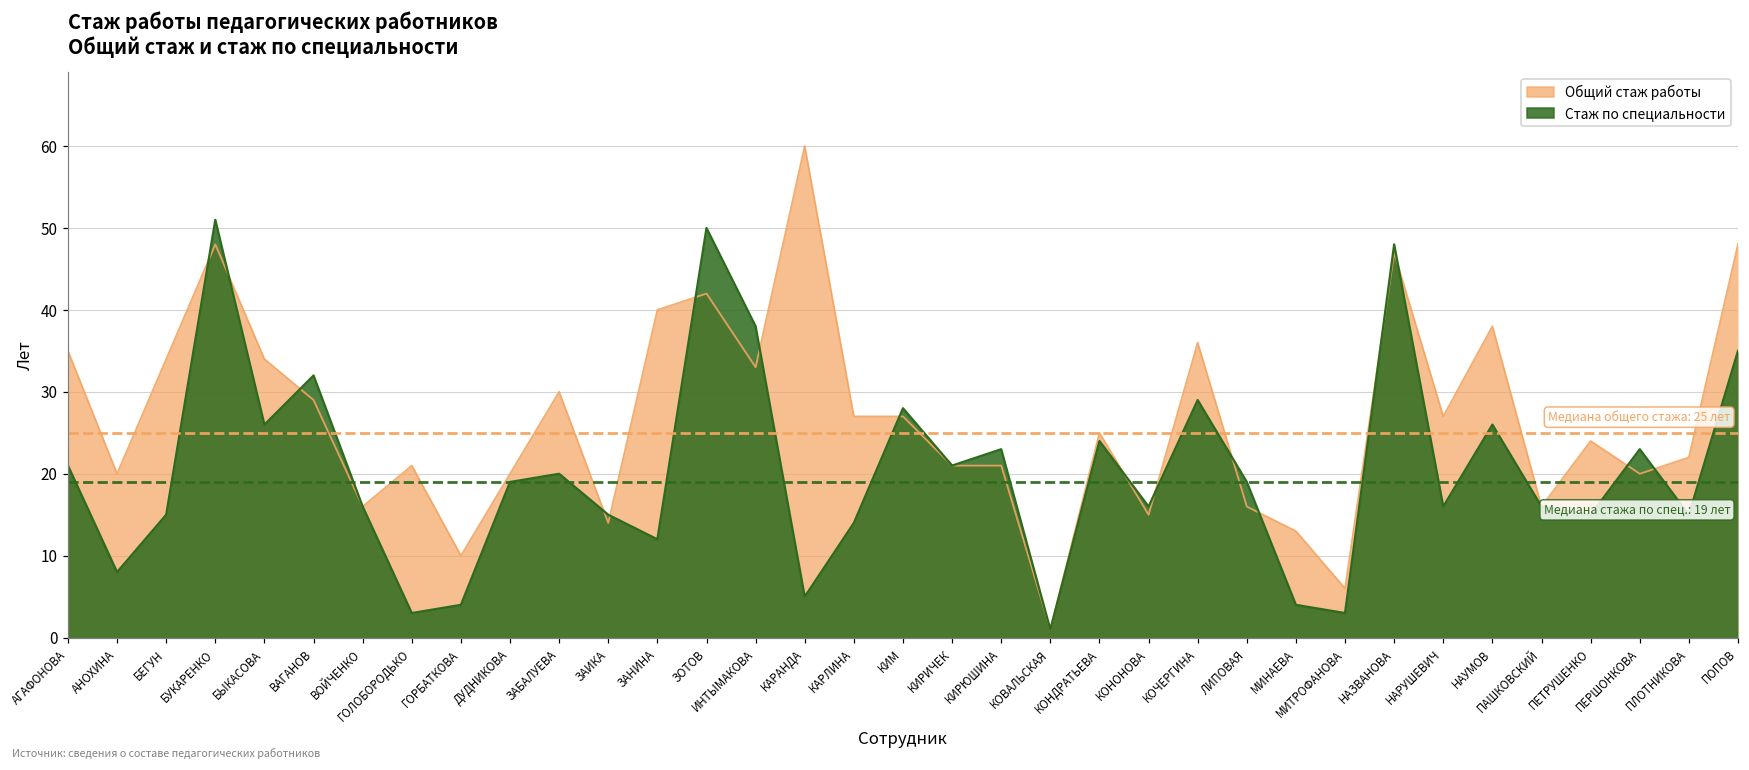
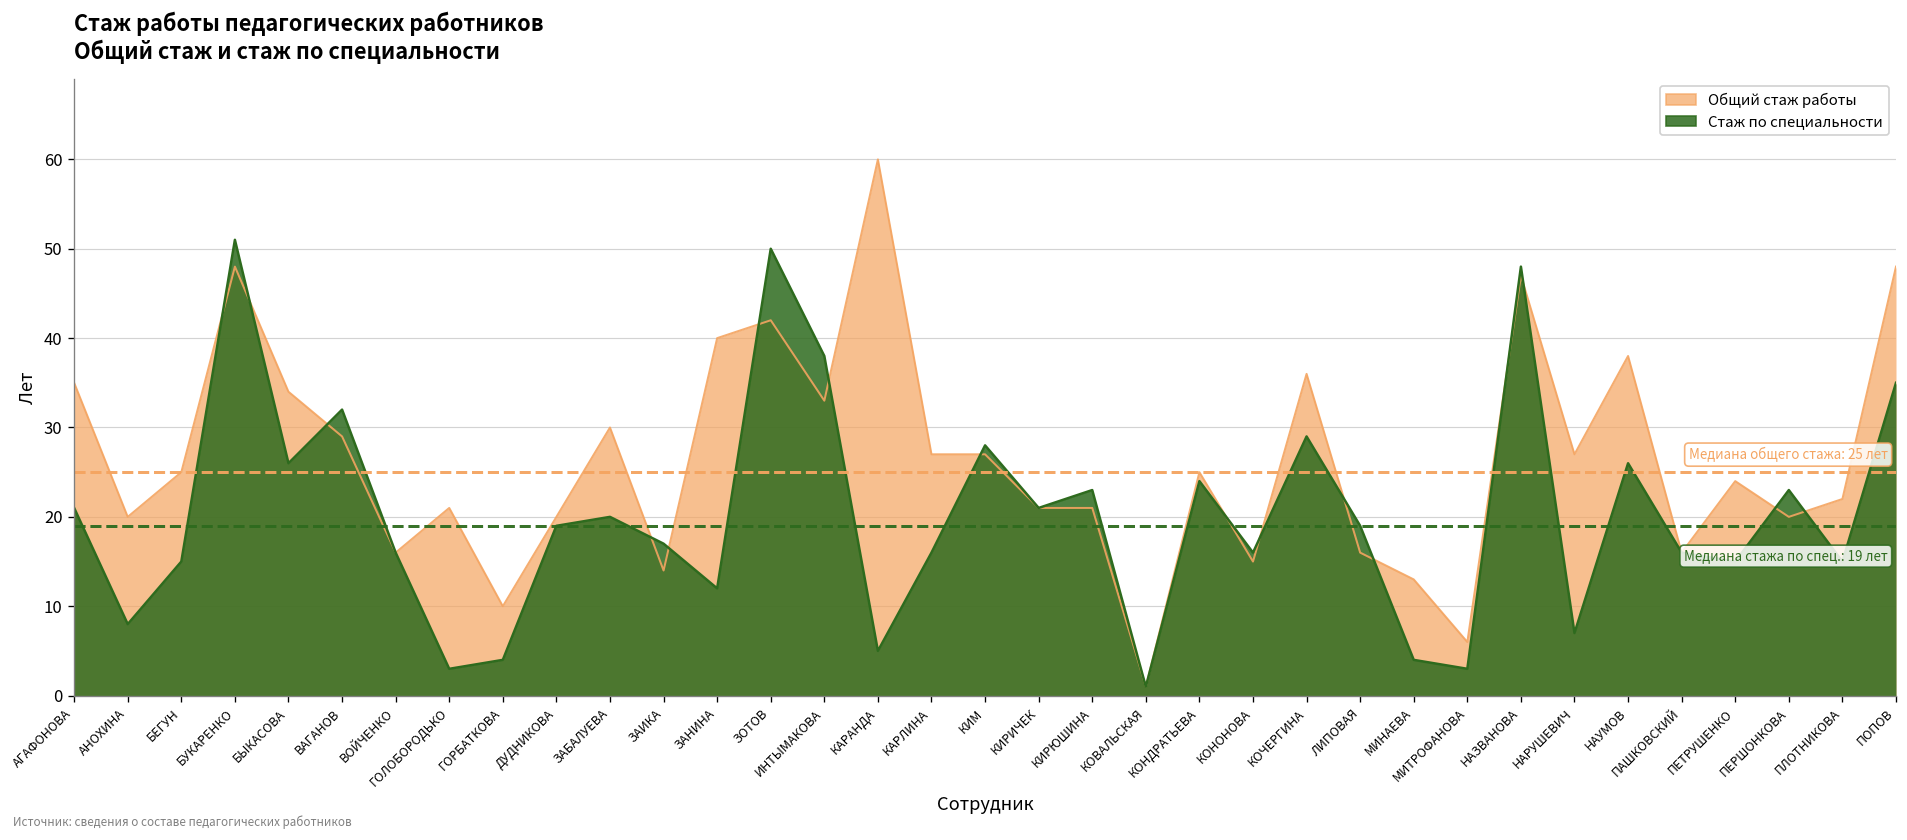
  {
    "Общий стаж работы": {
      "АГАФОНОВА": 35,
      "АНОХИНА": 20,
-     "БЕГУН": 34,
+     "БЕГУН": 25,
      "БУКАРЕНКО": 48,
      "БЫКАСОВА": 34,
      "ВАГАНОВ": 29,
      "ГОЛОБОРОДЬКО": 21,
      "ГОРБАТКОВА": 10,
      "ДУДНИКОВА": 20,
      "ЗАБАЛУЕВА": 30,
      "ЗАИКА": 14,
      "ЗАНИНА": 40,
      "ЗОТОВ": 42,
      "ИНТЫМАКОВА": 33,
      "КАРАНДА": 60,
      "КАРЛИНА": 27,
      "КИМ": 27,
      "КИРЮШИНА": 21,
      "КОНДРАТЬЕВА": 25,
      "КОНОНОВА": 15,
      "КОЧЕРГИНА": 36,
      "ЛИПОВАЯ": 16,
      "МИНАЕВА": 13,
      "МИТРОФАНОВА": 6,
      "НАЗВАНОВА": 47,
      "НАРУШЕВИЧ": 27,
      "НАУМОВ": 38,
      "ПЕРШОНКОВА": 20,
      "ПЛОТНИКОВА": 22,
      "ПОПОВ": 48
    },
    "Стаж по специальности": {
      "АГАФОНОВА": 21,
      "АНОХИНА": 8,
      "БЕГУН": 15,
      "БУКАРЕНКО": 51,
      "БЫКАСОВА": 26,
      "ВАГАНОВ": 32,
      "ГОЛОБОРОДЬКО": 3,
      "ГОРБАТКОВА": 4,
      "ДУДНИКОВА": 19,
      "ЗАБАЛУЕВА": 20,
-     "ЗАИКА": 15,
+     "ЗАИКА": 17,
      "ЗАНИНА": 12,
      "ЗОТОВ": 50,
      "ИНТЫМАКОВА": 38,
      "КАРАНДА": 5,
-     "КАРЛИНА": 14,
+     "КАРЛИНА": 16,
      "КИМ": 28,
      "КИРЮШИНА": 23,
      "КОНДРАТЬЕВА": 24,
      "КОНОНОВА": 16,
      "КОЧЕРГИНА": 29,
      "ЛИПОВАЯ": 19,
      "МИНАЕВА": 4,
      "МИТРОФАНОВА": 3,
      "НАЗВАНОВА": 48,
-     "НАРУШЕВИЧ": 16,
+     "НАРУШЕВИЧ": 7,
      "НАУМОВ": 26,
      "ПЕРШОНКОВА": 23,
      "ПОПОВ": 35
    }
  }
